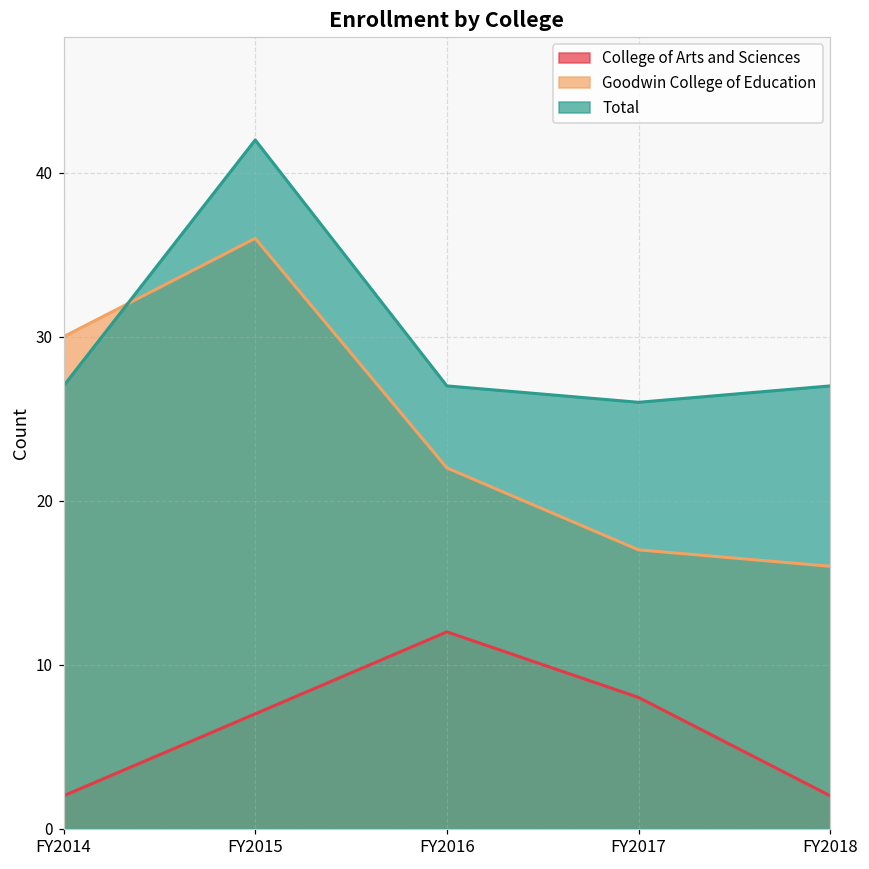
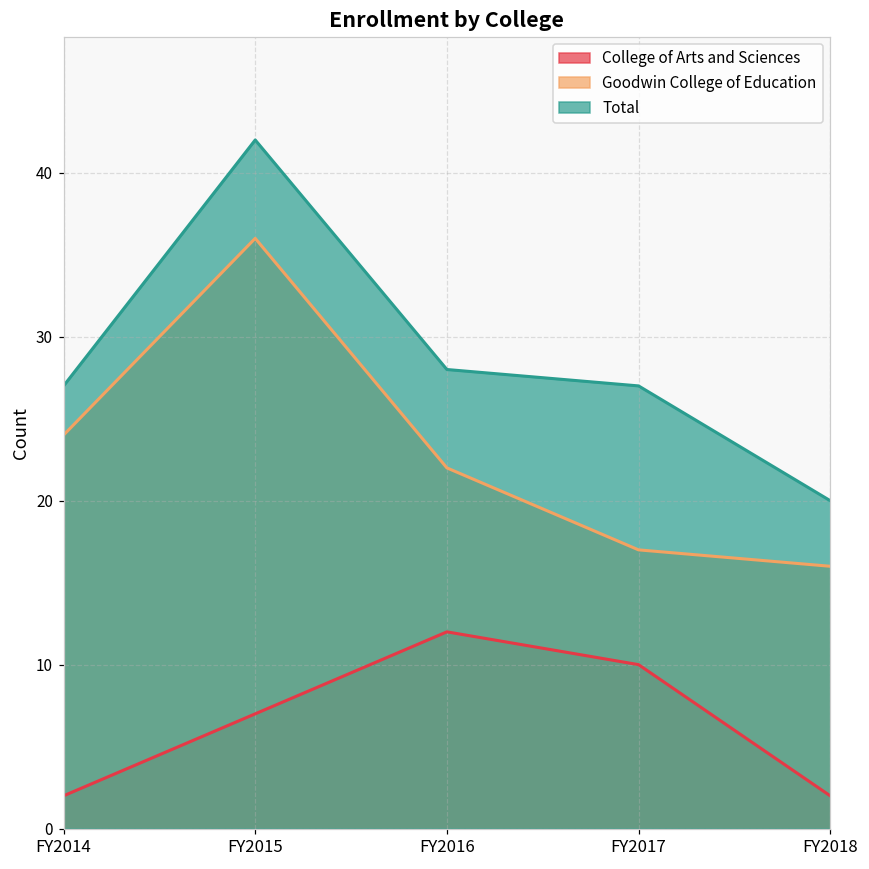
  {
    "College of Arts and Sciences": {
      "FY2014": 2,
      "FY2015": 7,
      "FY2016": 12,
-     "FY2017": 8,
+     "FY2017": 10,
      "FY2018": 2
    },
    "Goodwin College of Education": {
-     "FY2014": 30,
+     "FY2014": 24,
      "FY2015": 36,
      "FY2016": 22,
      "FY2017": 17,
      "FY2018": 16
    },
    "Total": {
      "FY2014": 27,
      "FY2015": 42,
-     "FY2016": 27,
-     "FY2017": 26,
-     "FY2018": 27
+     "FY2016": 28,
+     "FY2017": 27,
+     "FY2018": 20
    }
  }
